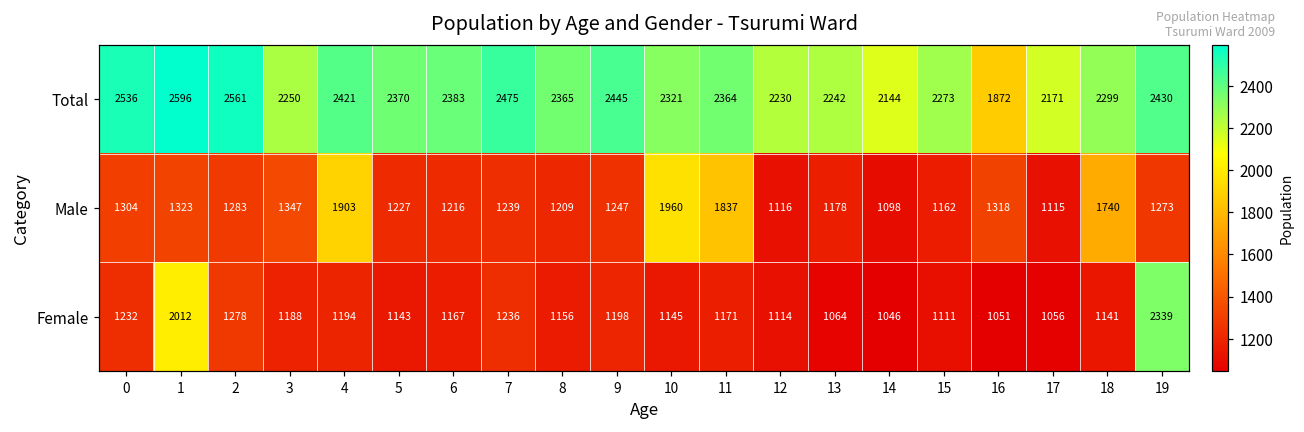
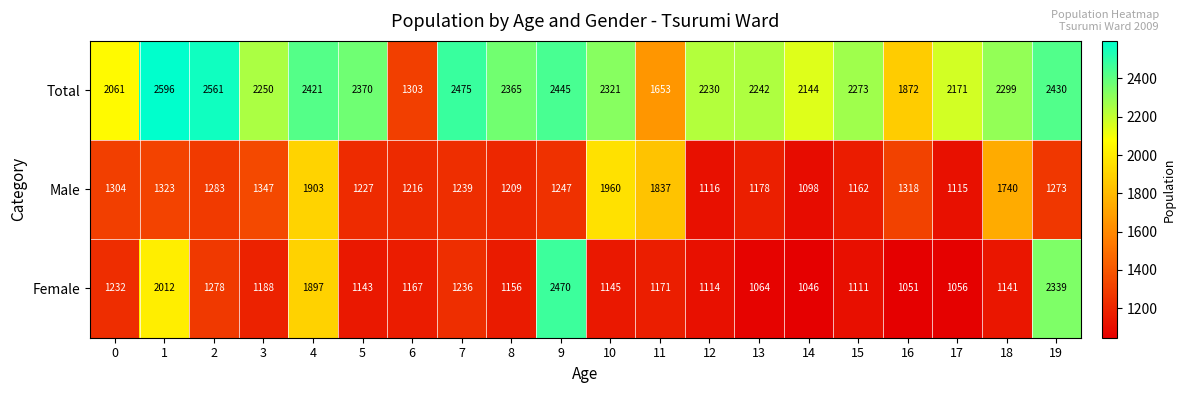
  {
    "Total": {
-     "0": 2536,
+     "0": 2061,
      "1": 2596,
      "2": 2561,
      "3": 2250,
      "4": 2421,
      "5": 2370,
-     "6": 2383,
+     "6": 1303,
      "7": 2475,
      "8": 2365,
      "9": 2445,
      "10": 2321,
-     "11": 2364,
+     "11": 1653,
      "12": 2230,
      "13": 2242,
      "14": 2144,
      "15": 2273,
      "16": 1872,
      "17": 2171,
      "18": 2299,
      "19": 2430
    },
    "Male": {
      "0": 1304,
      "1": 1323,
      "2": 1283,
      "3": 1347,
      "4": 1903,
      "5": 1227,
      "6": 1216,
      "7": 1239,
      "8": 1209,
      "9": 1247,
      "10": 1960,
      "11": 1837,
      "12": 1116,
      "13": 1178,
      "14": 1098,
      "15": 1162,
      "16": 1318,
      "17": 1115,
      "18": 1740,
      "19": 1273
    },
    "Female": {
      "0": 1232,
      "1": 2012,
      "2": 1278,
      "3": 1188,
-     "4": 1194,
+     "4": 1897,
      "5": 1143,
      "6": 1167,
      "7": 1236,
      "8": 1156,
-     "9": 1198,
+     "9": 2470,
      "10": 1145,
      "11": 1171,
      "12": 1114,
      "13": 1064,
      "14": 1046,
      "15": 1111,
      "16": 1051,
      "17": 1056,
      "18": 1141,
      "19": 2339
    }
  }
